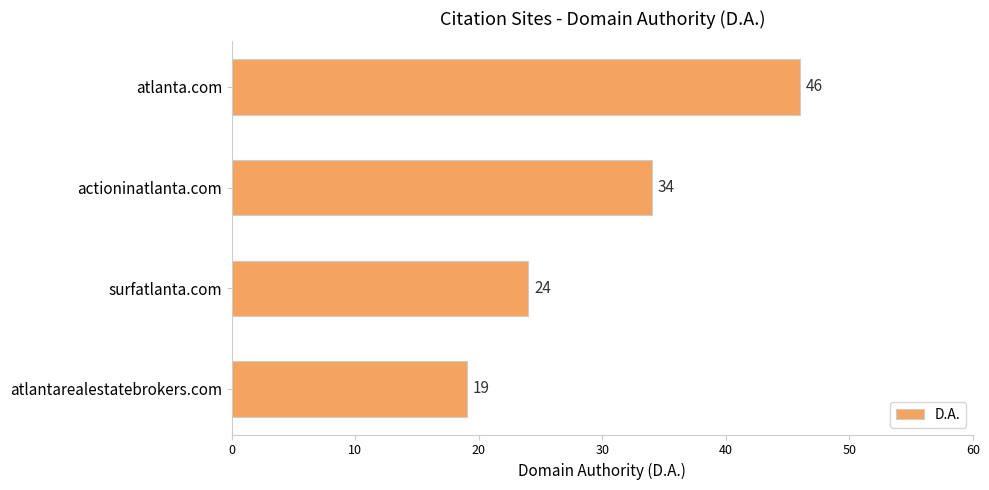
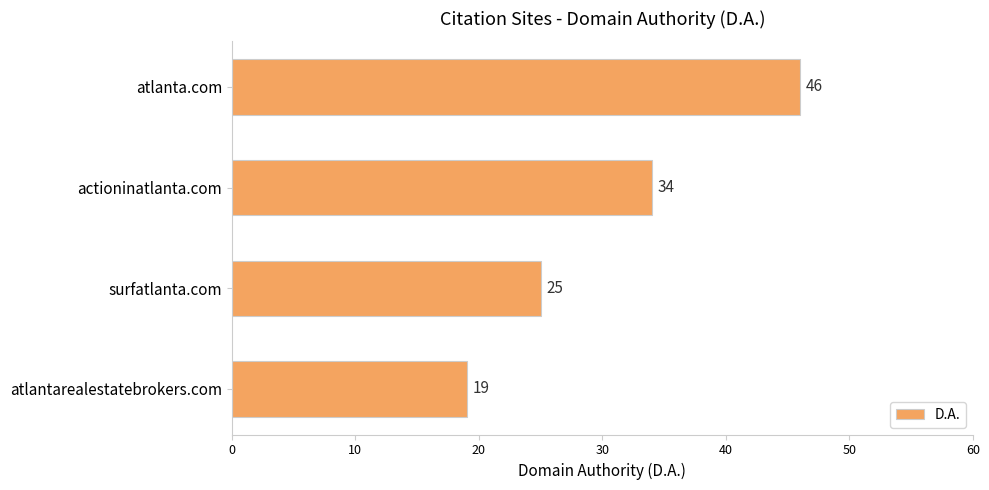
  {
    "atlanta.com": 46,
    "actioninatlanta.com": 34,
-   "surfatlanta.com": 24,
+   "surfatlanta.com": 25,
    "atlantarealestatebrokers.com": 19
  }
